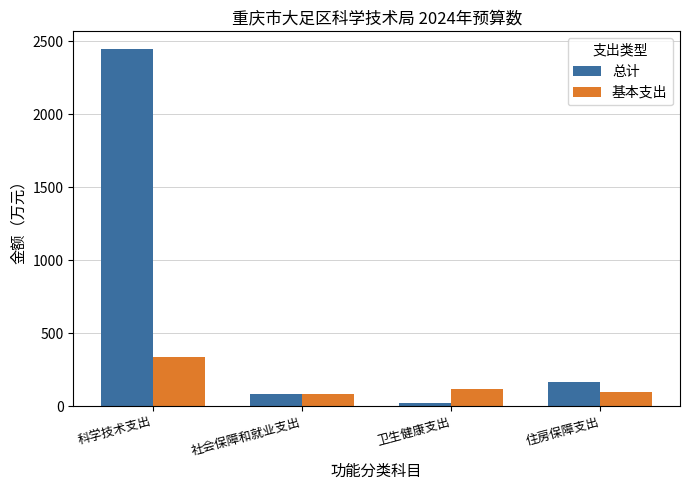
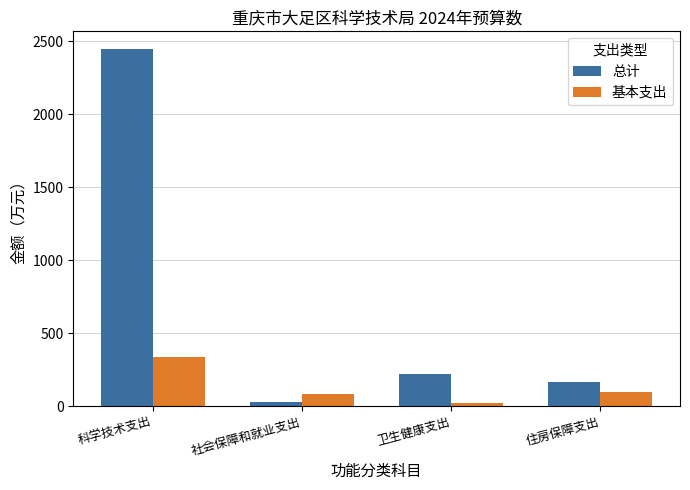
  {
    "总计": {
      "科学技术支出": 2440,
-     "社会保障和就业支出": 80,
-     "卫生健康支出": 20,
+     "社会保障和就业支出": 30,
+     "卫生健康支出": 220,
      "住房保障支出": 160
    },
    "基本支出": {
      "科学技术支出": 340,
      "社会保障和就业支出": 80,
-     "卫生健康支出": 120,
+     "卫生健康支出": 20,
      "住房保障支出": 90
    }
  }
